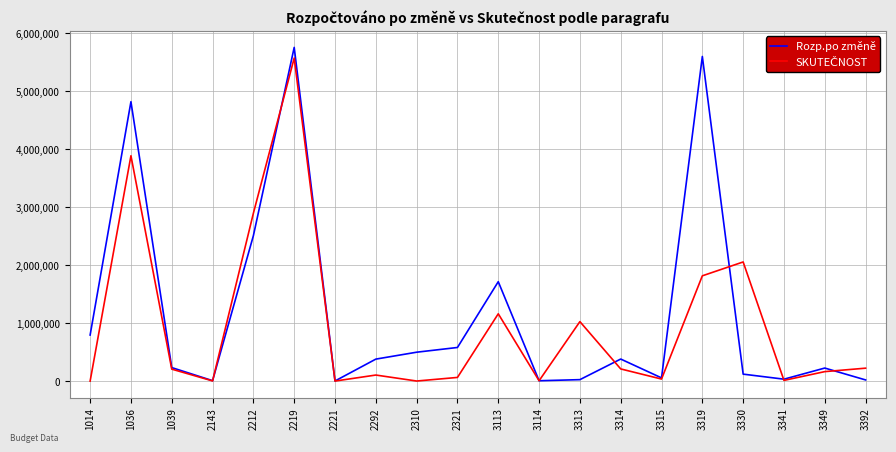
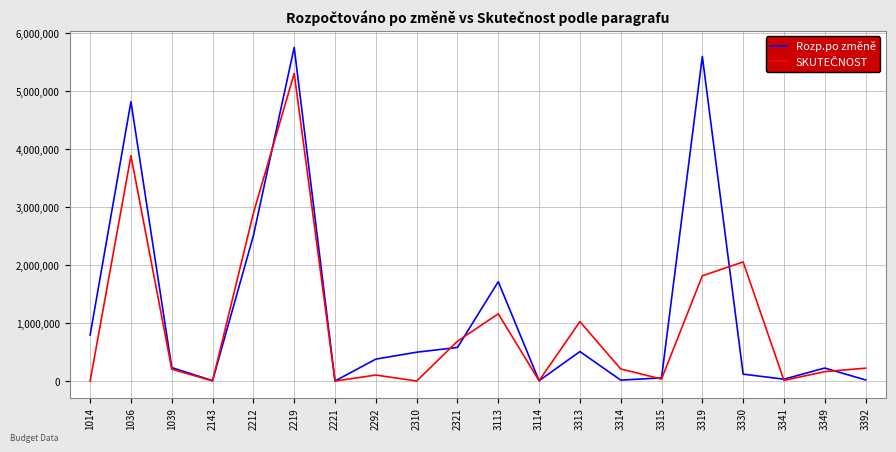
  {
    "Rozp.po změně": {
      "1014": "800,000",
      "1036": "4,800,000",
      "2212": "2,500,000",
      "2219": "5,800,000",
      "2292": "400,000",
      "2310": "500,000",
      "2321": "600,000",
      "3113": "1,700,000",
-     "3313": "0",
-     "3314": "400,000",
+     "3313": "500,000",
+     "3314": "0",
      "3319": "5,600,000",
      "3330": "100,000",
      "3349": "200,000",
      "3392": "0"
    },
    "SKUTEČNOST": {
      "1014": "0",
      "1036": "3,900,000",
      "2212": "2,900,000",
-     "2219": "5,600,000",
+     "2219": "5,300,000",
      "2292": "100,000",
      "2310": "0",
-     "2321": "100,000",
+     "2321": "700,000",
      "3113": "1,200,000",
      "3313": "1,000,000",
      "3314": "200,000",
      "3319": "1,800,000",
      "3330": "2,100,000",
      "3349": "200,000",
      "3392": "200,000"
    }
  }
